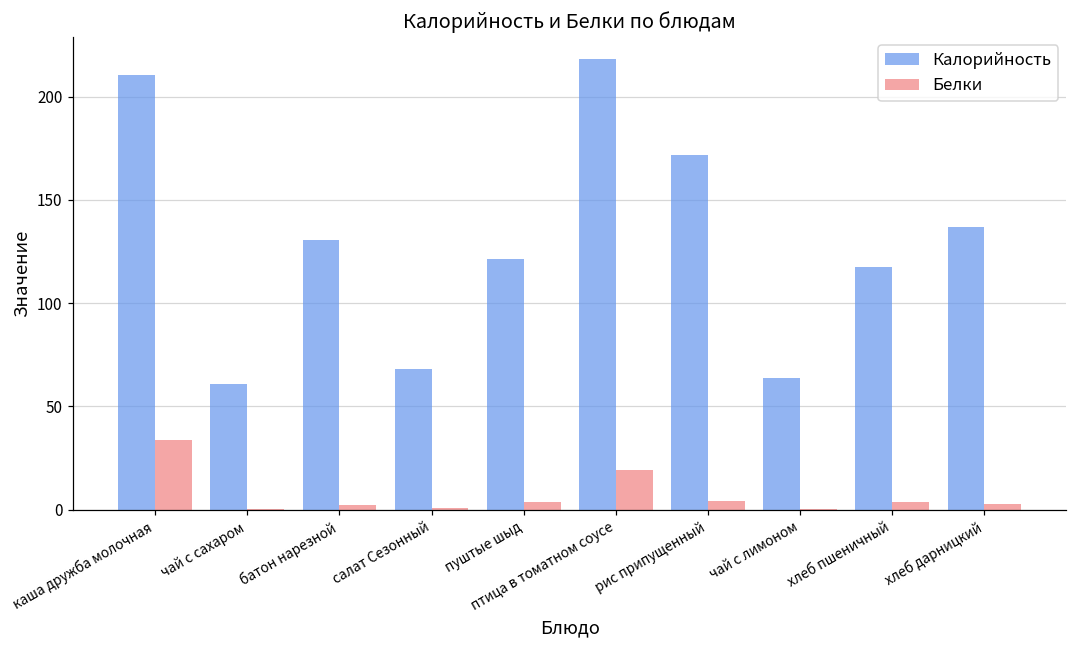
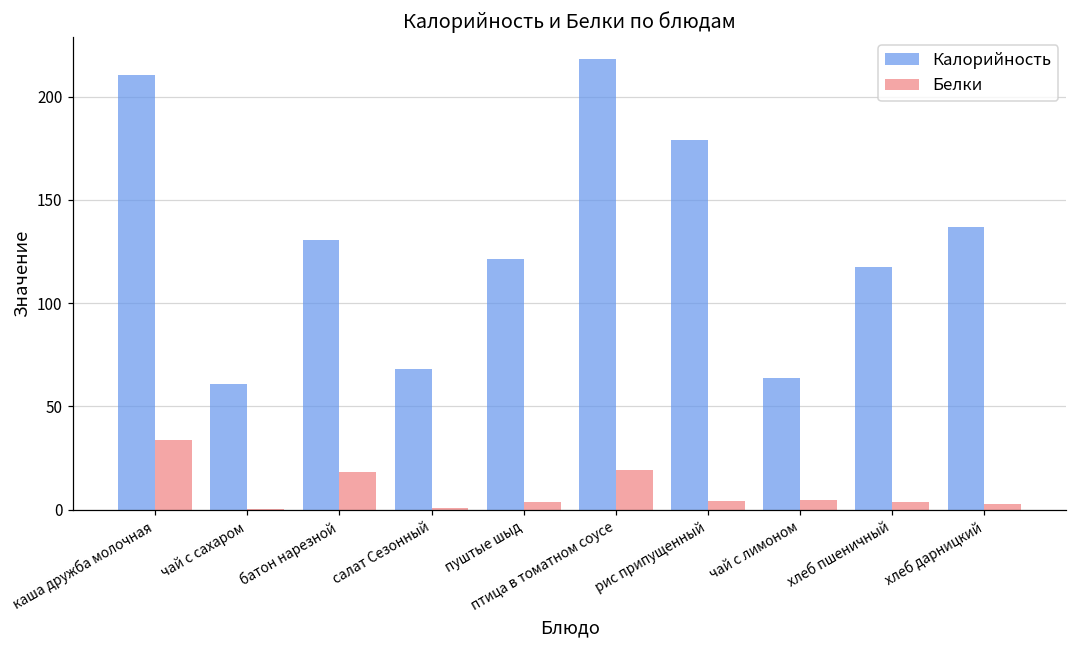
  {
    "Калорийность": {
      "каша дружба молочная": 210,
      "чай с сахаром": 61,
      "батон нарезной": 131,
      "салат Сезонный": 68,
      "пуштые шыд": 121,
      "птица в томатном соусе": 218,
-     "рис припущенный": 172,
+     "рис припущенный": 179,
      "чай с лимоном": 64,
      "хлеб пшеничный": 118,
      "хлеб дарницкий": 137
    },
    "Белки": {
      "каша дружба молочная": 34,
-     "батон нарезной": 2,
+     "батон нарезной": 18,
      "пуштые шыд": 4,
      "птица в томатном соусе": 19,
      "рис припущенный": 4,
-     "чай с лимоном": 0,
+     "чай с лимоном": 5,
      "хлеб пшеничный": 4,
      "хлеб дарницкий": 3
    }
  }
